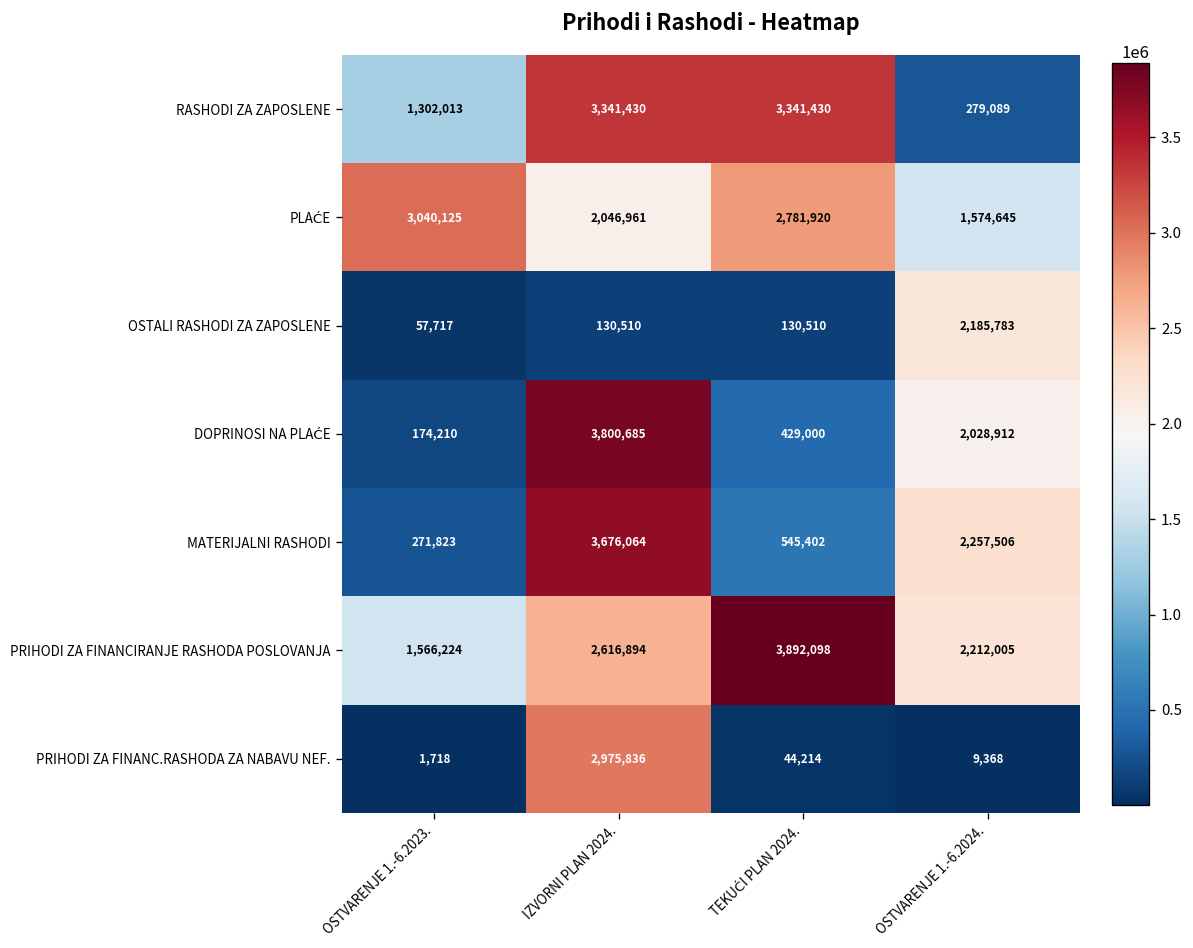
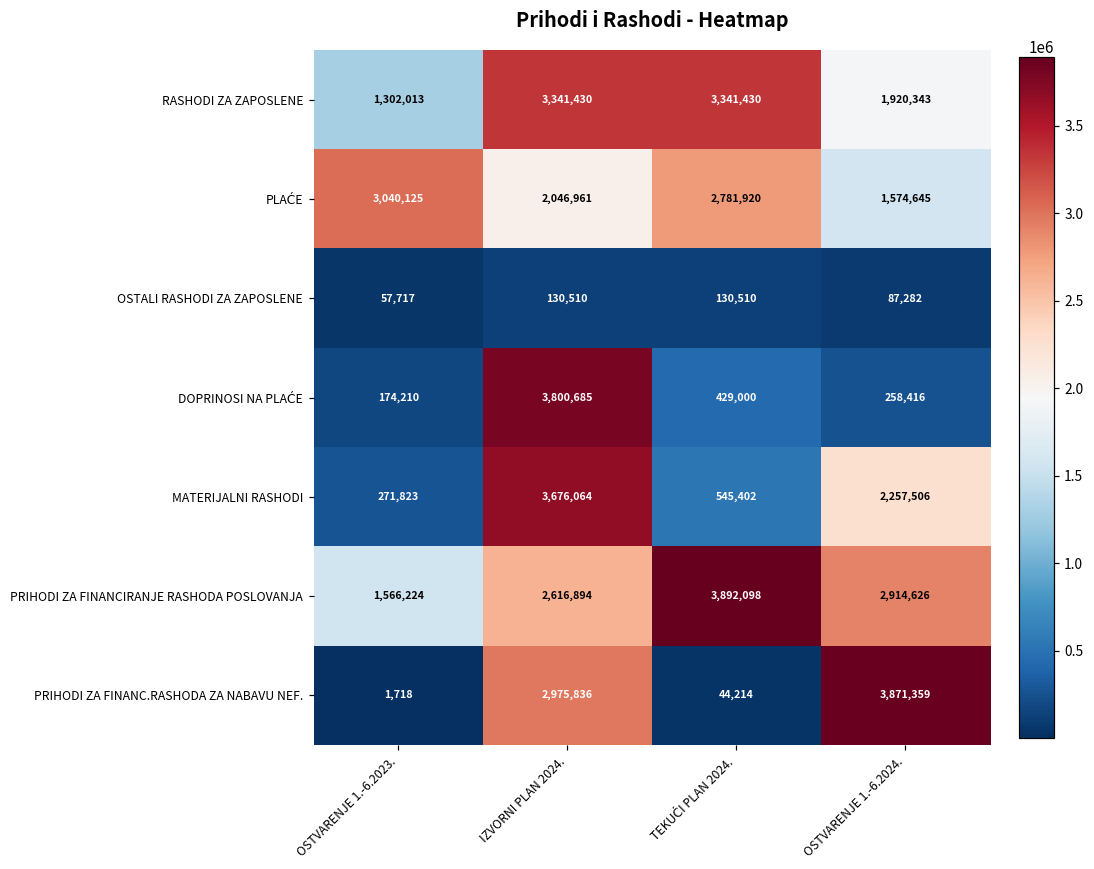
  {
    "RASHODI ZA ZAPOSLENE": {
      "OSTVARENJE 1.-6.2023.": "1,302,013",
      "IZVORNI PLAN 2024.": "3,341,430",
      "TEKUĆI PLAN 2024.": "3,341,430",
-     "OSTVARENJE 1.-6.2024.": "279,089"
+     "OSTVARENJE 1.-6.2024.": "1,920,343"
    },
    "PLAĆE": {
      "OSTVARENJE 1.-6.2023.": "3,040,125",
      "IZVORNI PLAN 2024.": "2,046,961",
      "TEKUĆI PLAN 2024.": "2,781,920",
      "OSTVARENJE 1.-6.2024.": "1,574,645"
    },
    "OSTALI RASHODI ZA ZAPOSLENE": {
      "OSTVARENJE 1.-6.2023.": "57,717",
      "IZVORNI PLAN 2024.": "130,510",
      "TEKUĆI PLAN 2024.": "130,510",
-     "OSTVARENJE 1.-6.2024.": "2,185,783"
+     "OSTVARENJE 1.-6.2024.": "87,282"
    },
    "DOPRINOSI NA PLAĆE": {
      "OSTVARENJE 1.-6.2023.": "174,210",
      "IZVORNI PLAN 2024.": "3,800,685",
      "TEKUĆI PLAN 2024.": "429,000",
-     "OSTVARENJE 1.-6.2024.": "2,028,912"
+     "OSTVARENJE 1.-6.2024.": "258,416"
    },
    "MATERIJALNI RASHODI": {
      "OSTVARENJE 1.-6.2023.": "271,823",
      "IZVORNI PLAN 2024.": "3,676,064",
      "TEKUĆI PLAN 2024.": "545,402",
      "OSTVARENJE 1.-6.2024.": "2,257,506"
    },
    "PRIHODI ZA FINANCIRANJE RASHODA POSLOVANJA": {
      "OSTVARENJE 1.-6.2023.": "1,566,224",
      "IZVORNI PLAN 2024.": "2,616,894",
      "TEKUĆI PLAN 2024.": "3,892,098",
-     "OSTVARENJE 1.-6.2024.": "2,212,005"
+     "OSTVARENJE 1.-6.2024.": "2,914,626"
    },
    "PRIHODI ZA FINANC.RASHODA ZA NABAVU NEF.": {
      "OSTVARENJE 1.-6.2023.": "1,718",
      "IZVORNI PLAN 2024.": "2,975,836",
      "TEKUĆI PLAN 2024.": "44,214",
-     "OSTVARENJE 1.-6.2024.": "9,368"
+     "OSTVARENJE 1.-6.2024.": "3,871,359"
    }
  }
